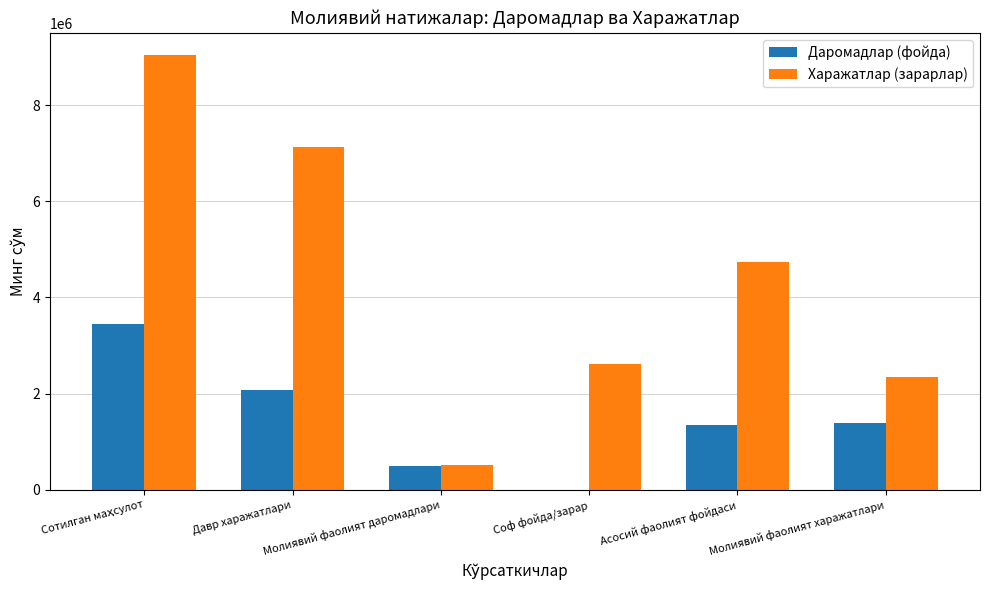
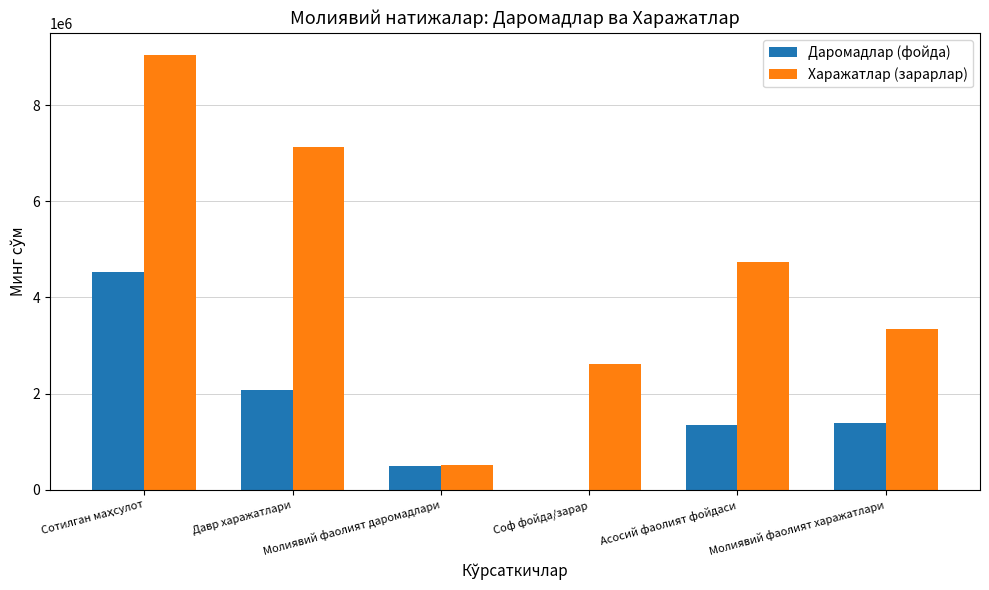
  {
    "Даромадлар (фойда)": {
-     "Сотилган маҳсулот": 3400000,
+     "Сотилган маҳсулот": 4500000,
      "Давр харажатлари": 2100000,
      "Молиявий фаолият даромадлари": 500000,
      "Соф фойда/зарар": 0,
      "Асосий фаолият фойдаси": 1400000,
      "Молиявий фаолият харажатлари": 1400000
    },
    "Харажатлар (зарарлар)": {
      "Сотилган маҳсулот": 9000000,
      "Давр харажатлари": 7100000,
      "Молиявий фаолият даромадлари": 500000,
      "Соф фойда/зарар": 2600000,
      "Асосий фаолият фойдаси": 4700000,
-     "Молиявий фаолият харажатлари": 2400000
+     "Молиявий фаолият харажатлари": 3300000
    }
  }
